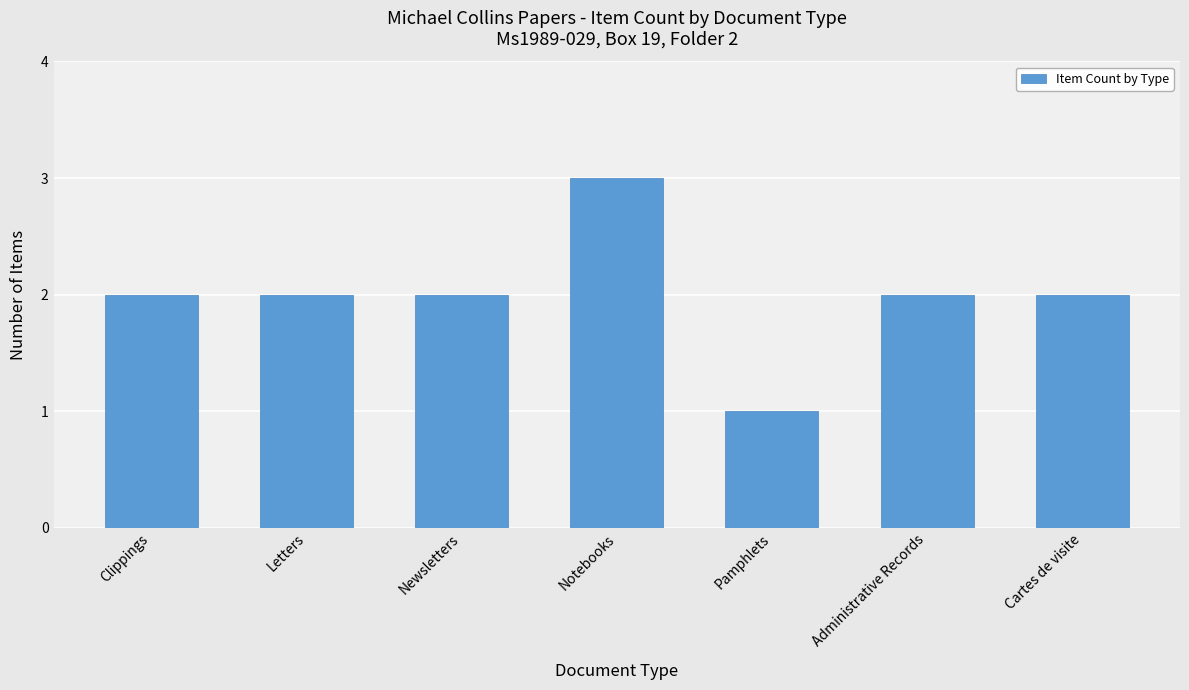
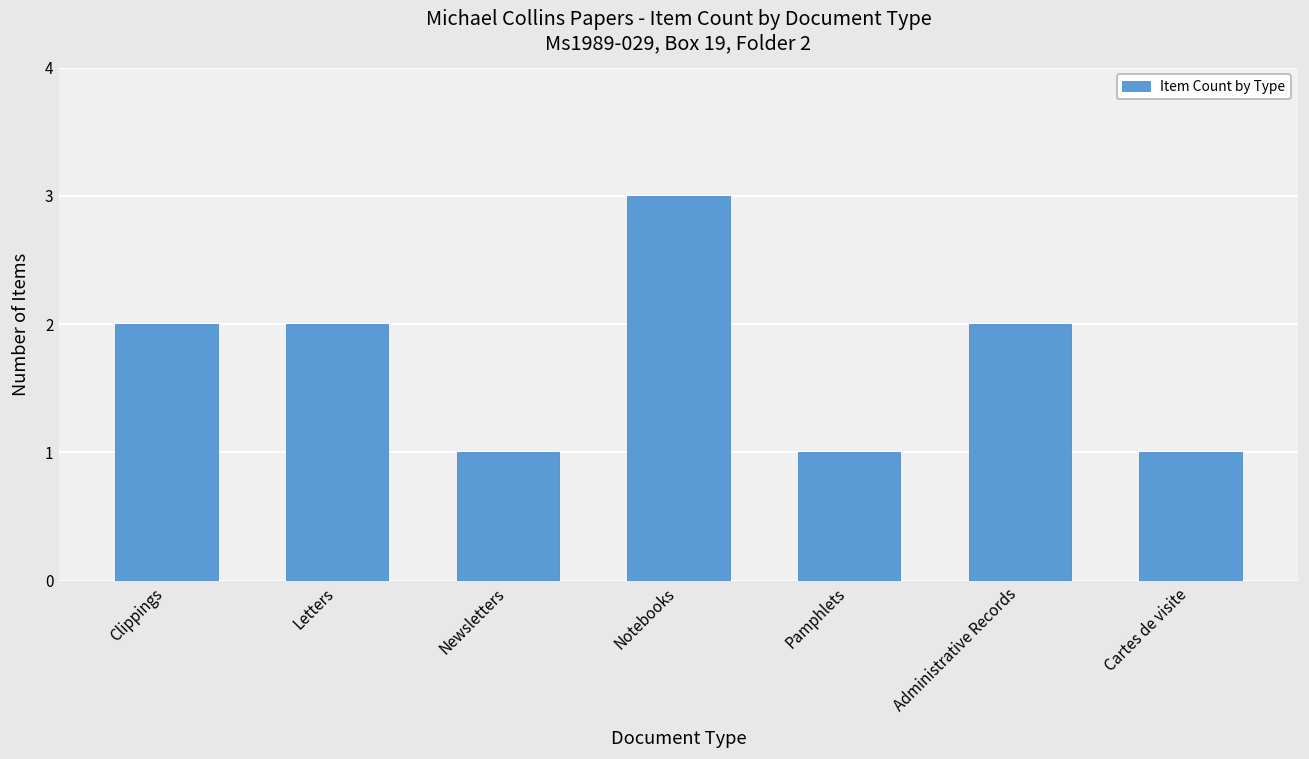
  {
    "Clippings": 2,
    "Letters": 2,
-   "Newsletters": 2,
+   "Newsletters": 1,
    "Notebooks": 3,
    "Pamphlets": 1,
    "Administrative Records": 2,
-   "Cartes de visite": 2
+   "Cartes de visite": 1
  }
